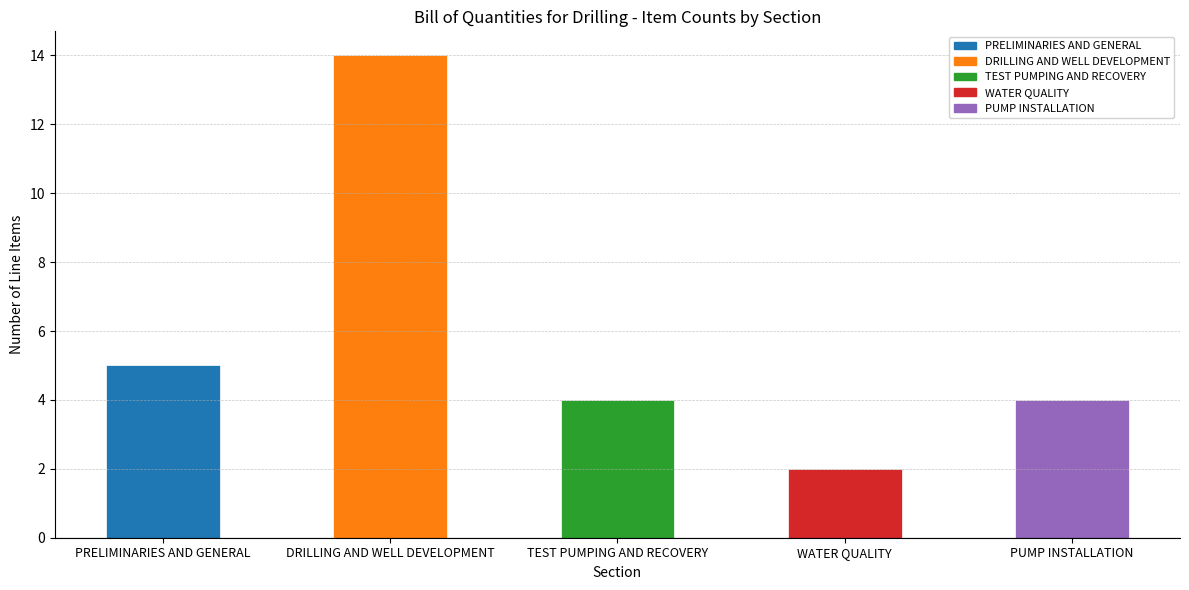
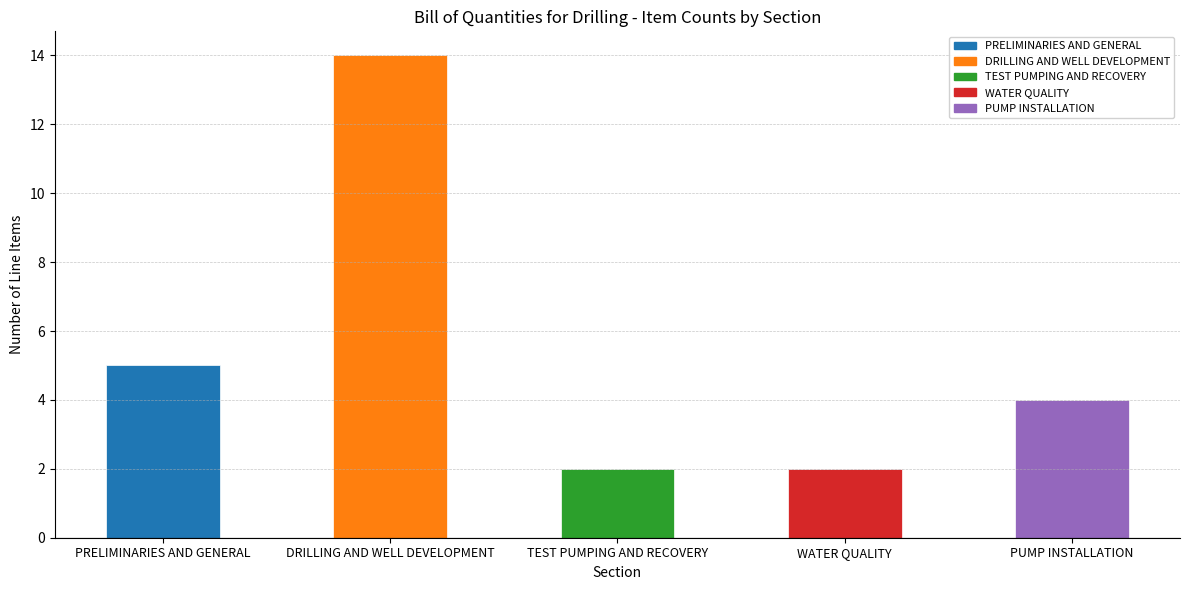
  {
    "PRELIMINARIES AND GENERAL": 5,
    "DRILLING AND WELL DEVELOPMENT": 14,
-   "TEST PUMPING AND RECOVERY": 4,
+   "TEST PUMPING AND RECOVERY": 2,
    "WATER QUALITY": 2,
    "PUMP INSTALLATION": 4
  }
